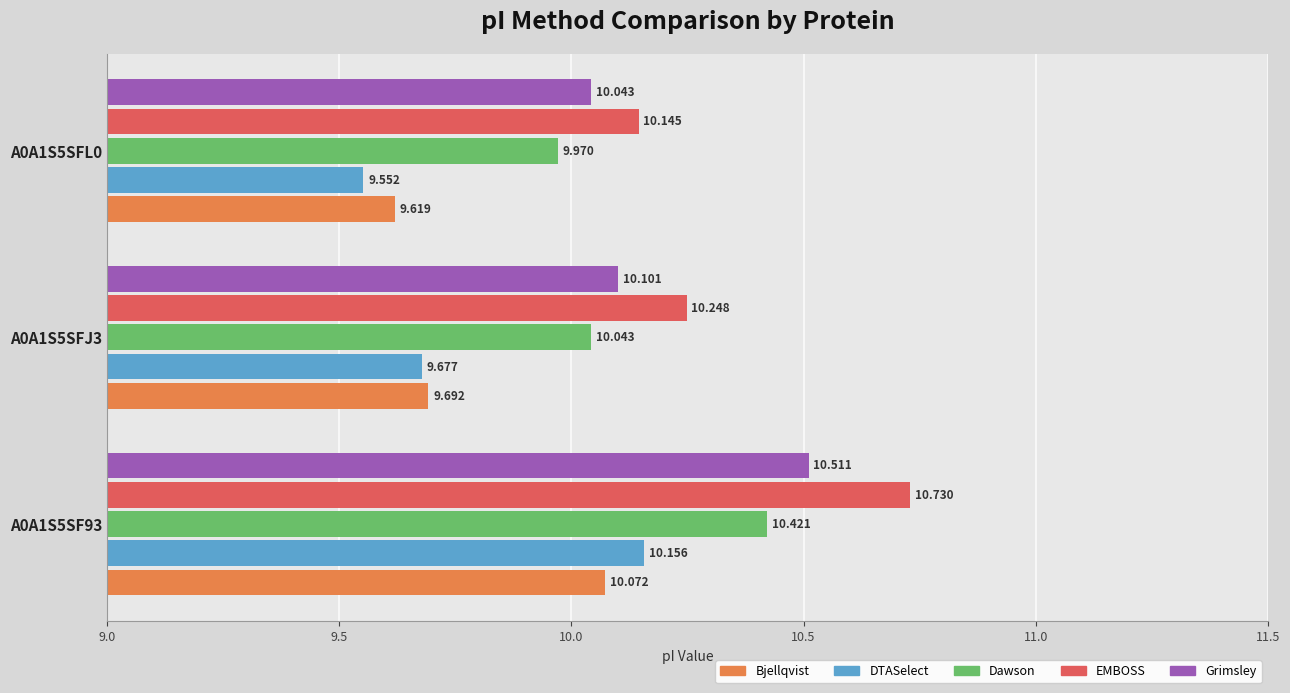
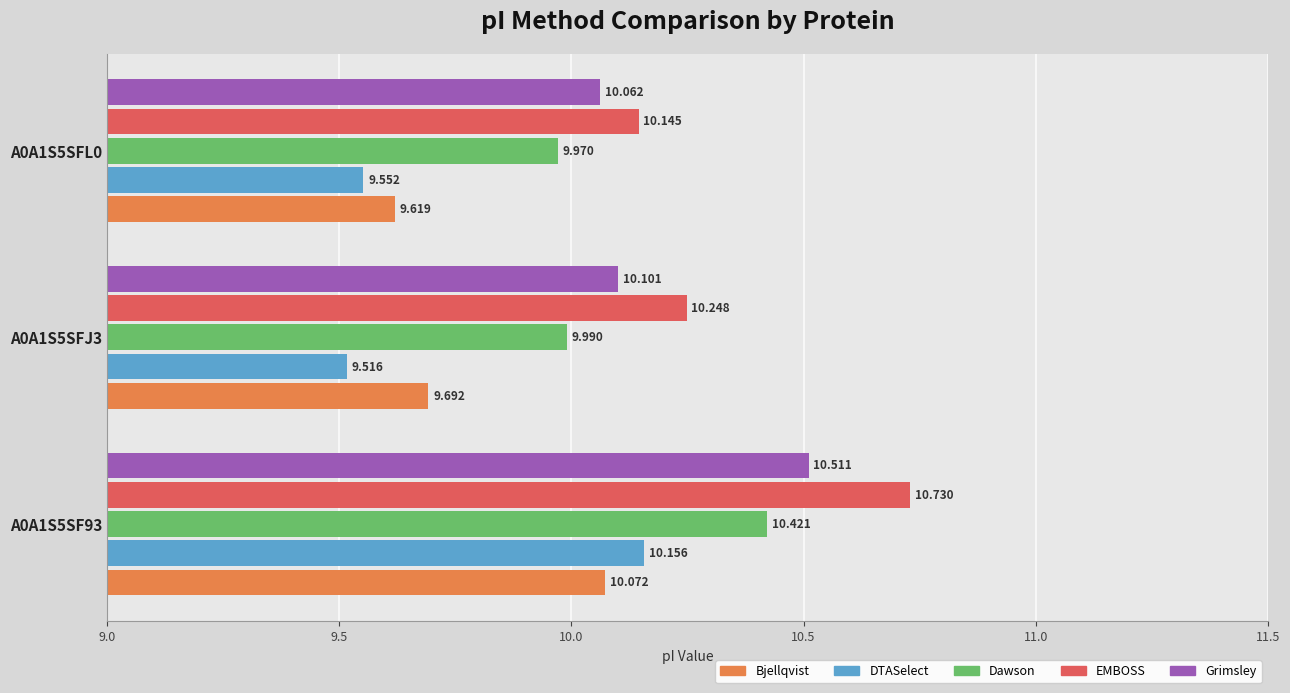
  {
    "DTASelect": {
      "A0A1S5SFL0": 9.552,
-     "A0A1S5SFJ3": 9.677,
+     "A0A1S5SFJ3": 9.516,
      "A0A1S5SF93": 10.156
    },
    "Dawson": {
      "A0A1S5SFL0": 9.970,
-     "A0A1S5SFJ3": 10.043,
+     "A0A1S5SFJ3": 9.990,
      "A0A1S5SF93": 10.421
    },
    "Grimsley": {
-     "A0A1S5SFL0": 10.043,
+     "A0A1S5SFL0": 10.062,
      "A0A1S5SFJ3": 10.101,
      "A0A1S5SF93": 10.511
    }
  }
